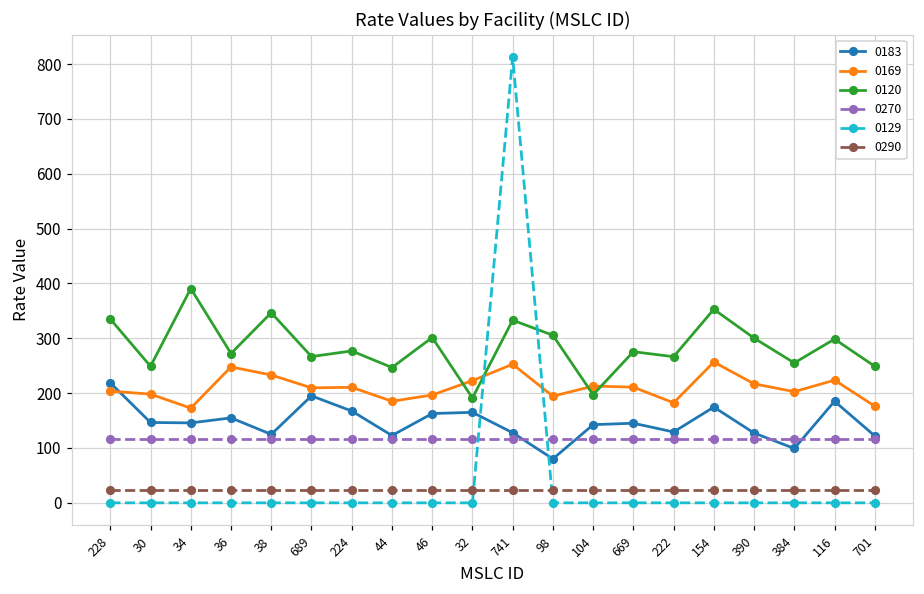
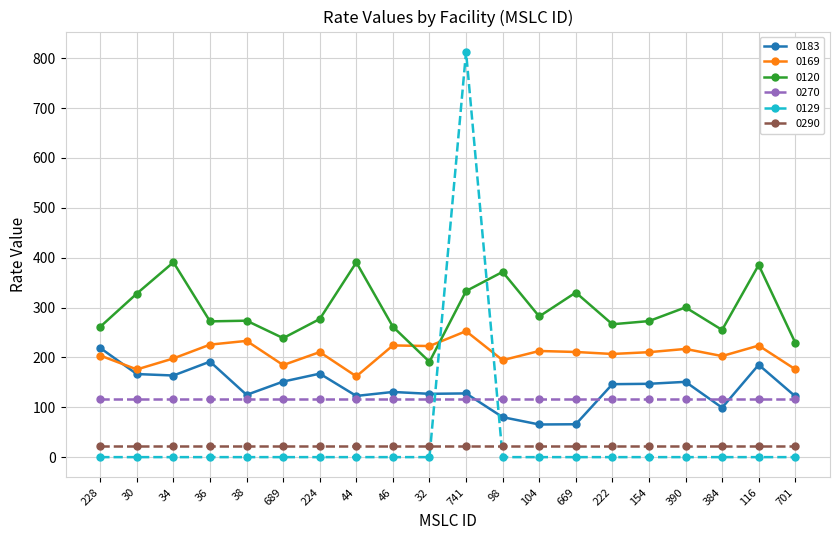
  {
    "0183": {
      "228": 220,
-     "30": 150,
-     "34": 150,
-     "36": 150,
+     "30": 170,
+     "34": 160,
+     "36": 190,
      "38": 120,
-     "689": 200,
+     "689": 150,
      "224": 170,
      "44": 120,
-     "46": 160,
-     "32": 170,
+     "46": 130,
+     "32": 130,
      "741": 130,
      "98": 80,
-     "104": 140,
-     "669": 150,
-     "222": 130,
-     "154": 170,
-     "390": 130,
+     "104": 70,
+     "669": 70,
+     "222": 150,
+     "154": 150,
+     "390": 150,
      "384": 100,
      "116": 190,
      "701": 120
    },
    "0169": {
      "228": 200,
-     "30": 200,
-     "34": 170,
-     "36": 250,
+     "30": 180,
+     "34": 200,
+     "36": 230,
      "38": 230,
-     "689": 210,
+     "689": 180,
      "224": 210,
-     "44": 190,
-     "46": 200,
+     "44": 160,
+     "46": 220,
      "32": 220,
      "741": 250,
      "98": 190,
      "104": 210,
      "669": 210,
-     "222": 180,
-     "154": 260,
+     "222": 210,
+     "154": 210,
      "390": 220,
      "384": 200,
      "116": 220,
      "701": 180
    },
    "0120": {
-     "228": 340,
-     "30": 250,
+     "228": 260,
+     "30": 330,
      "34": 390,
      "36": 270,
-     "38": 350,
-     "689": 270,
+     "38": 270,
+     "689": 240,
      "224": 280,
-     "44": 250,
-     "46": 300,
+     "44": 390,
+     "46": 260,
      "32": 190,
      "741": 330,
-     "98": 310,
-     "104": 200,
-     "669": 280,
+     "98": 370,
+     "104": 280,
+     "669": 330,
      "222": 270,
-     "154": 350,
+     "154": 270,
      "390": 300,
      "384": 260,
-     "116": 300,
-     "701": 250
+     "116": 390,
+     "701": 230
    },
    "0270": {
      "228": 120,
      "30": 120,
      "34": 120,
      "36": 120,
      "38": 120,
      "689": 120,
      "224": 120,
      "44": 120,
      "46": 120,
      "32": 120,
      "741": 120,
      "98": 120,
      "104": 120,
      "669": 120,
      "222": 120,
      "154": 120,
      "390": 120,
      "384": 120,
      "116": 120,
      "701": 120
    },
    "0129": {
      "228": 0,
      "30": 0,
      "34": 0,
      "36": 0,
      "38": 0,
      "689": 0,
      "224": 0,
      "44": 0,
      "46": 0,
      "32": 0,
      "741": 810,
      "98": 0,
      "104": 0,
      "669": 0,
      "222": 0,
      "154": 0,
      "390": 0,
      "384": 0,
      "116": 0,
      "701": 0
    },
    "0290": {
      "228": 20,
      "30": 20,
      "34": 20,
      "36": 20,
      "38": 20,
      "689": 20,
      "224": 20,
      "44": 20,
      "46": 20,
      "32": 20,
      "741": 20,
      "98": 20,
      "104": 20,
      "669": 20,
      "222": 20,
      "154": 20,
      "390": 20,
      "384": 20,
      "116": 20,
      "701": 20
    }
  }
